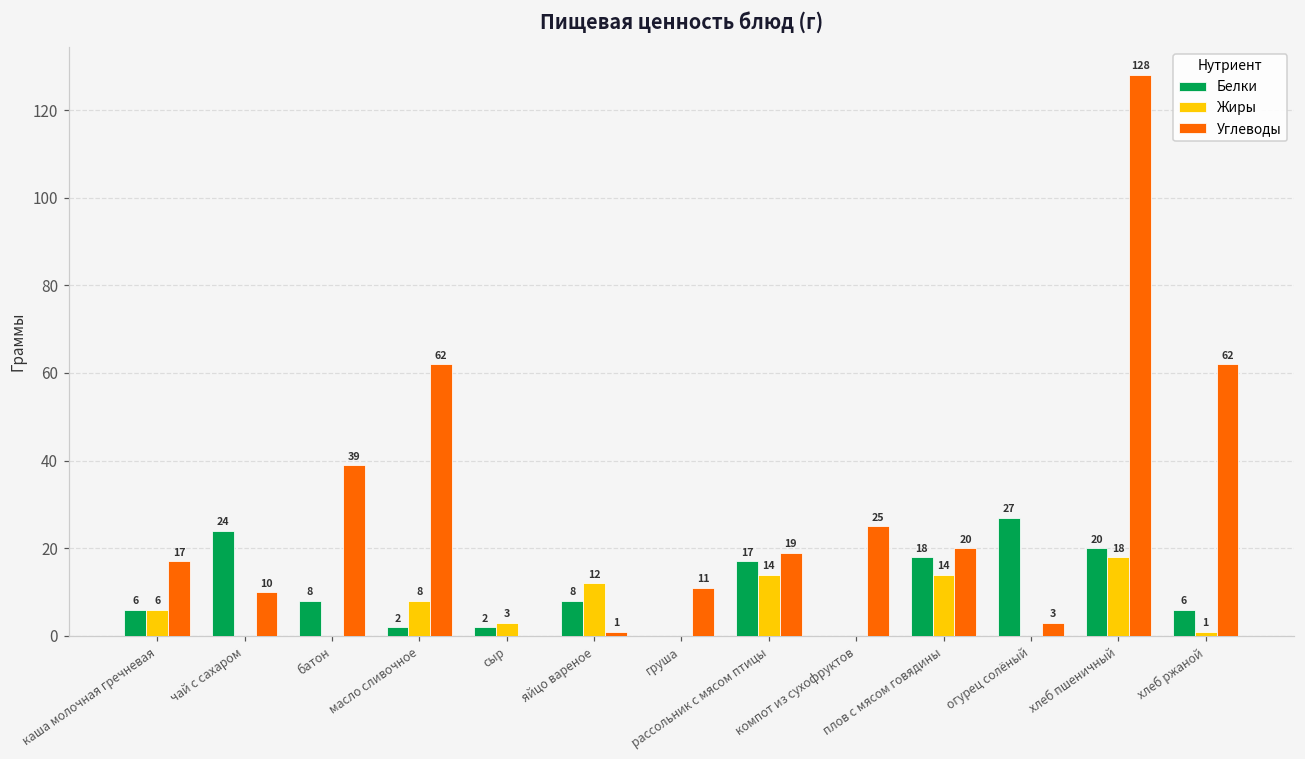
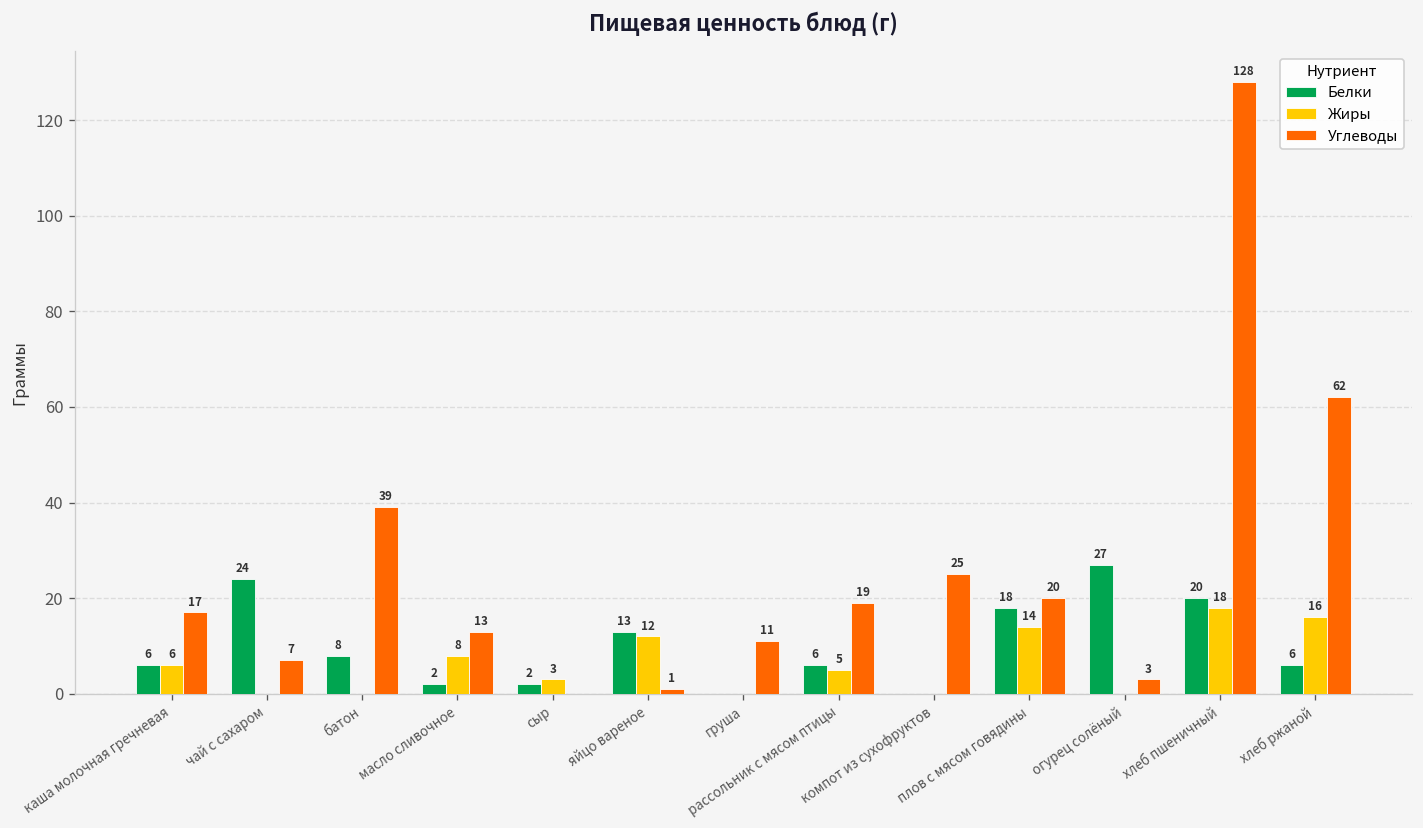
  {
    "Белки": {
      "каша молочная гречневая": 6,
      "чай с сахаром": 24,
      "батон": 8,
      "масло сливочное": 2,
      "сыр": 2,
-     "яйцо вареное": 8,
-     "рассольник с мясом птицы": 17,
+     "яйцо вареное": 13,
+     "рассольник с мясом птицы": 6,
      "плов с мясом говядины": 18,
      "огурец солёный": 27,
      "хлеб пшеничный": 20,
      "хлеб ржаной": 6
    },
    "Жиры": {
      "каша молочная гречневая": 6,
      "масло сливочное": 8,
      "сыр": 3,
      "яйцо вареное": 12,
-     "рассольник с мясом птицы": 14,
+     "рассольник с мясом птицы": 5,
      "плов с мясом говядины": 14,
      "хлеб пшеничный": 18,
-     "хлеб ржаной": 1
+     "хлеб ржаной": 16
    },
    "Углеводы": {
      "каша молочная гречневая": 17,
-     "чай с сахаром": 10,
+     "чай с сахаром": 7,
      "батон": 39,
-     "масло сливочное": 62,
+     "масло сливочное": 13,
      "яйцо вареное": 1,
      "груша": 11,
      "рассольник с мясом птицы": 19,
      "компот из сухофруктов": 25,
      "плов с мясом говядины": 20,
      "огурец солёный": 3,
      "хлеб пшеничный": 128,
      "хлеб ржаной": 62
    }
  }
